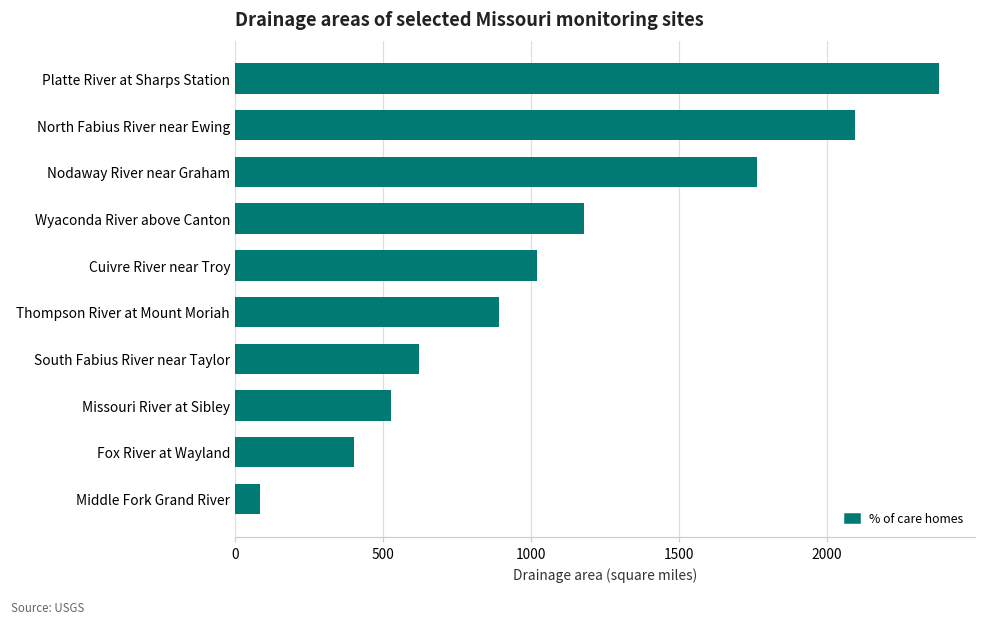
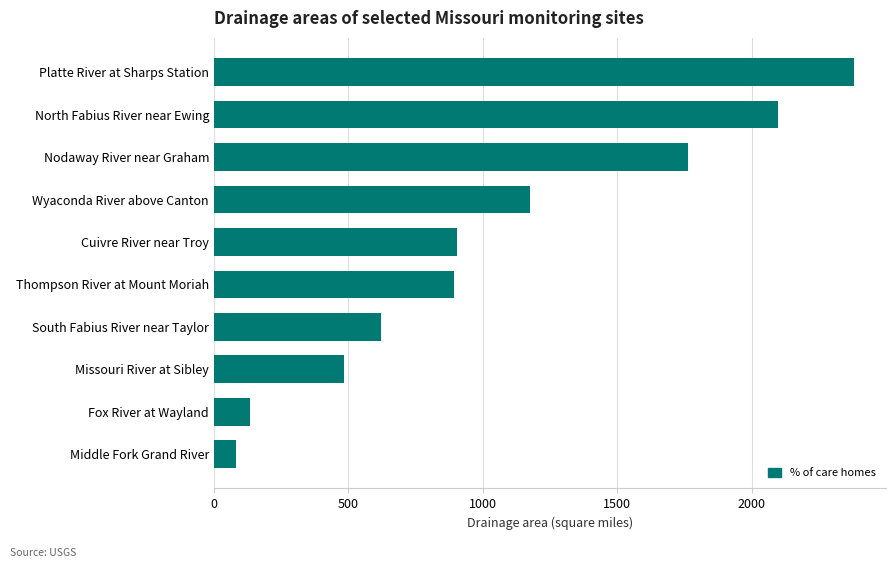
  {
    "Platte River at Sharps Station": 2380,
    "North Fabius River near Ewing": 2100,
    "Nodaway River near Graham": 1760,
    "Wyaconda River above Canton": 1180,
-   "Cuivre River near Troy": 1020,
+   "Cuivre River near Troy": 900,
    "Thompson River at Mount Moriah": 890,
    "South Fabius River near Taylor": 620,
-   "Missouri River at Sibley": 530,
-   "Fox River at Wayland": 400,
+   "Missouri River at Sibley": 480,
+   "Fox River at Wayland": 130,
    "Middle Fork Grand River": 80
  }
